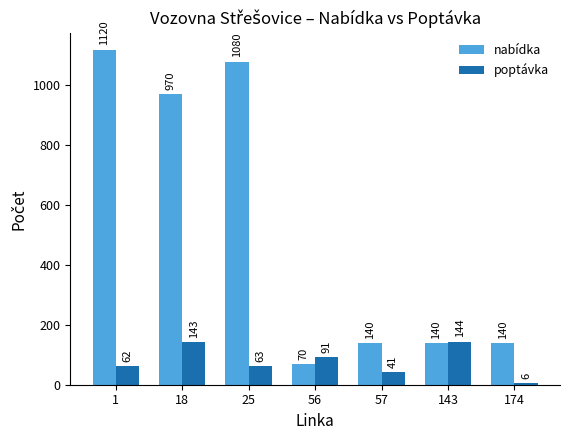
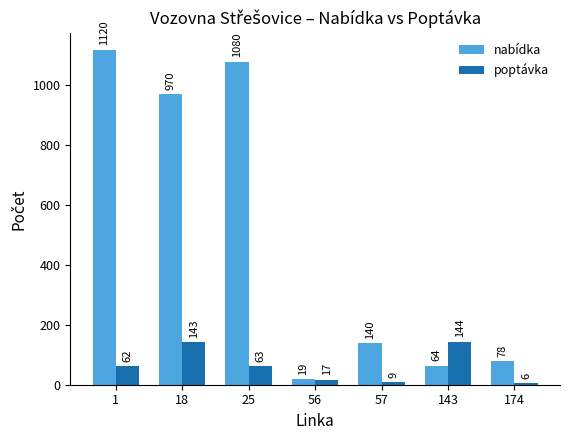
  {
    "nabídka": {
      "1": 1120,
      "18": 970,
      "25": 1080,
-     "56": 70,
+     "56": 19,
      "57": 140,
-     "143": 140,
-     "174": 140
+     "143": 64,
+     "174": 78
    },
    "poptávka": {
      "1": 62,
      "18": 143,
      "25": 63,
-     "56": 91,
-     "57": 41,
+     "56": 17,
+     "57": 9,
      "143": 144,
      "174": 6
    }
  }
